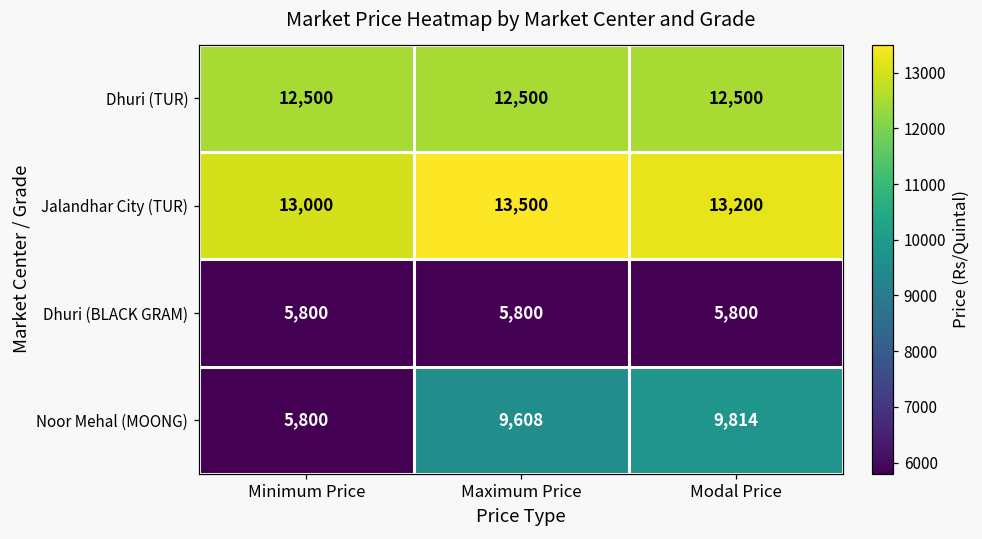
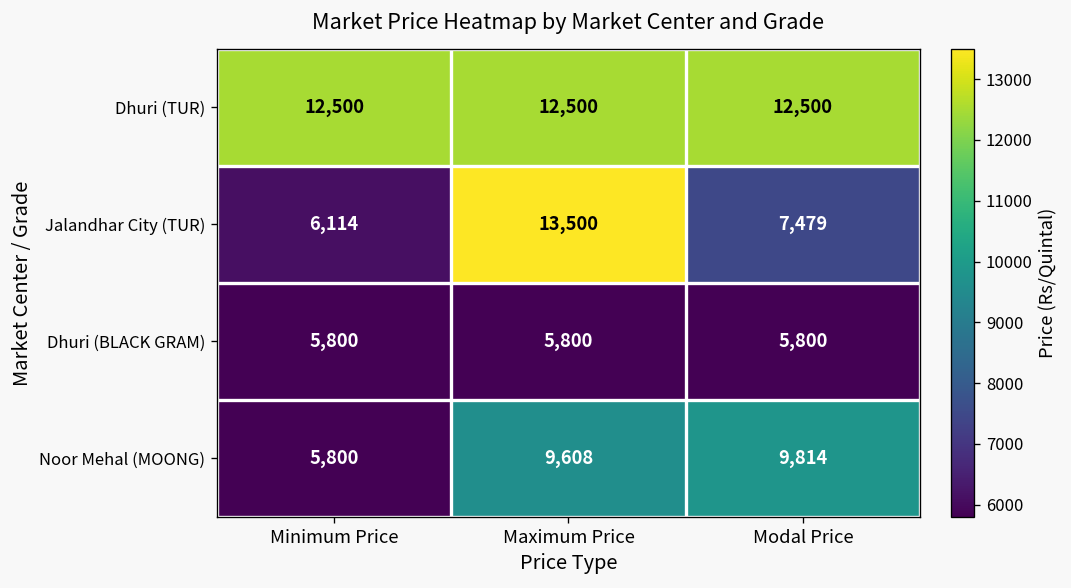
  {
    "Dhuri (TUR)": {
      "Minimum Price": "12,500",
      "Maximum Price": "12,500",
      "Modal Price": "12,500"
    },
    "Jalandhar City (TUR)": {
-     "Minimum Price": "13,000",
+     "Minimum Price": "6,114",
      "Maximum Price": "13,500",
-     "Modal Price": "13,200"
+     "Modal Price": "7,479"
    },
    "Dhuri (BLACK GRAM)": {
      "Minimum Price": "5,800",
      "Maximum Price": "5,800",
      "Modal Price": "5,800"
    },
    "Noor Mehal (MOONG)": {
      "Minimum Price": "5,800",
      "Maximum Price": "9,608",
      "Modal Price": "9,814"
    }
  }
